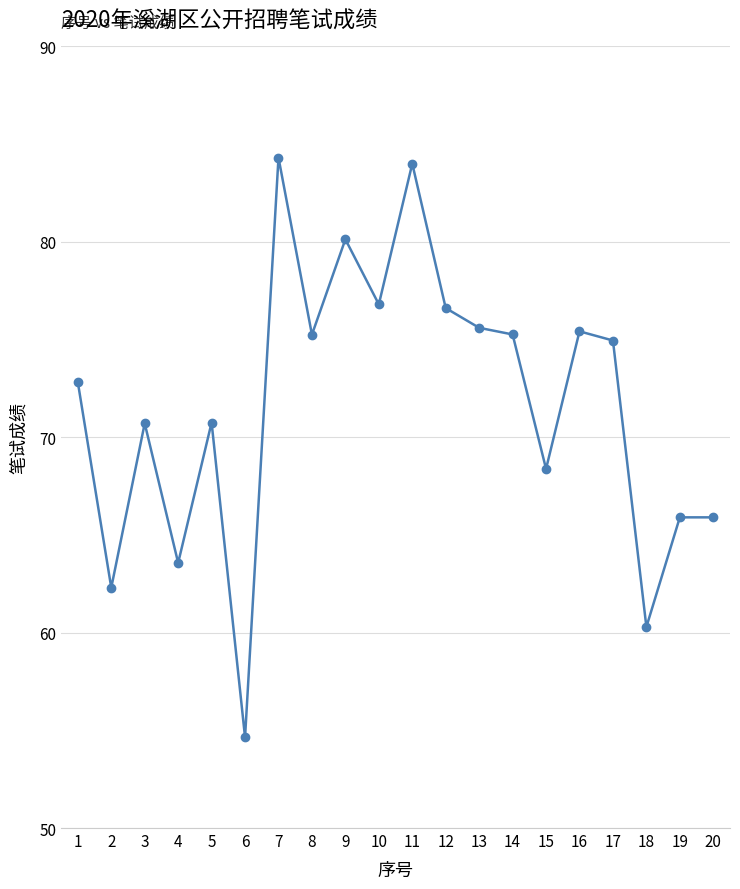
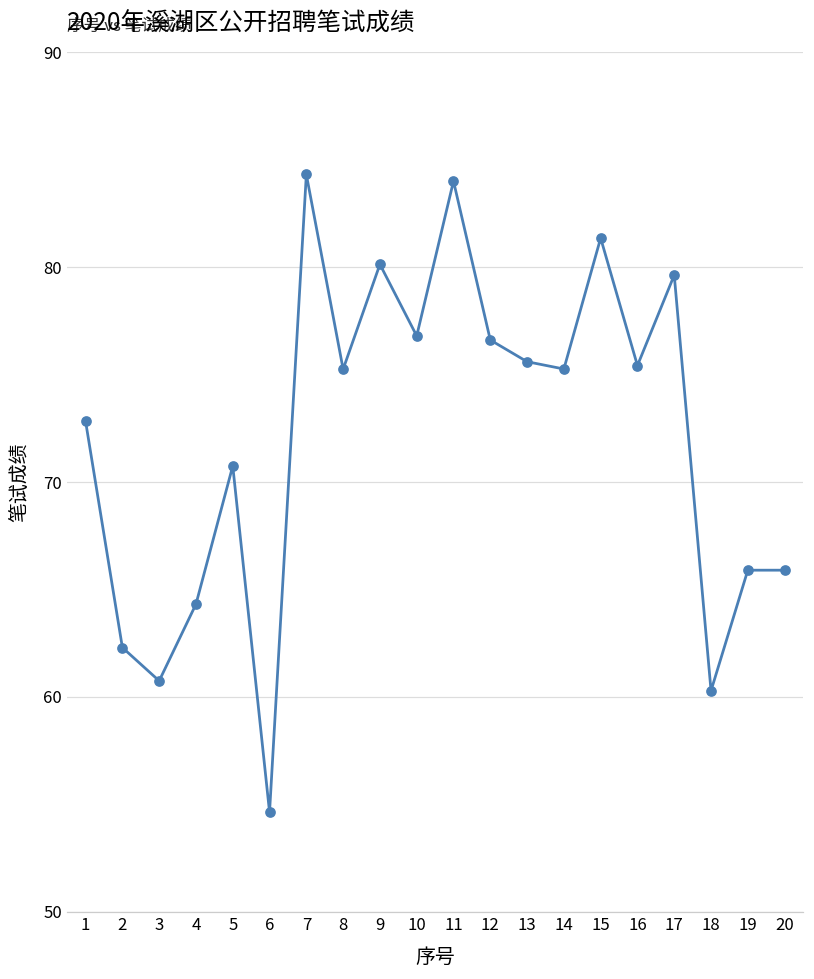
  {
    "1": 72.8,
    "2": 62.3,
-   "3": 70.7,
-   "4": 63.6,
+   "3": 60.8,
+   "4": 64.3,
    "5": 70.8,
    "6": 54.6,
    "7": 84.3,
    "8": 75.3,
    "9": 80.1,
    "10": 76.8,
    "11": 84.0,
    "12": 76.6,
    "13": 75.6,
    "14": 75.3,
-   "15": 68.4,
+   "15": 81.4,
    "16": 75.4,
-   "17": 75.0,
+   "17": 79.6,
    "18": 60.3,
    "19": 65.9,
    "20": 65.9
  }
